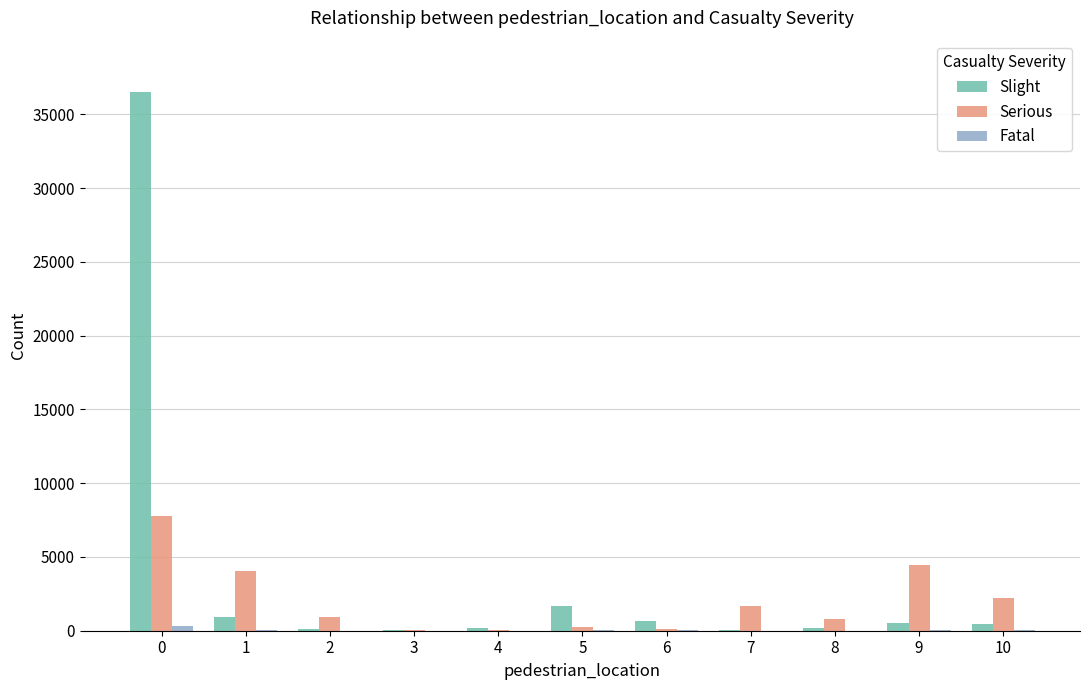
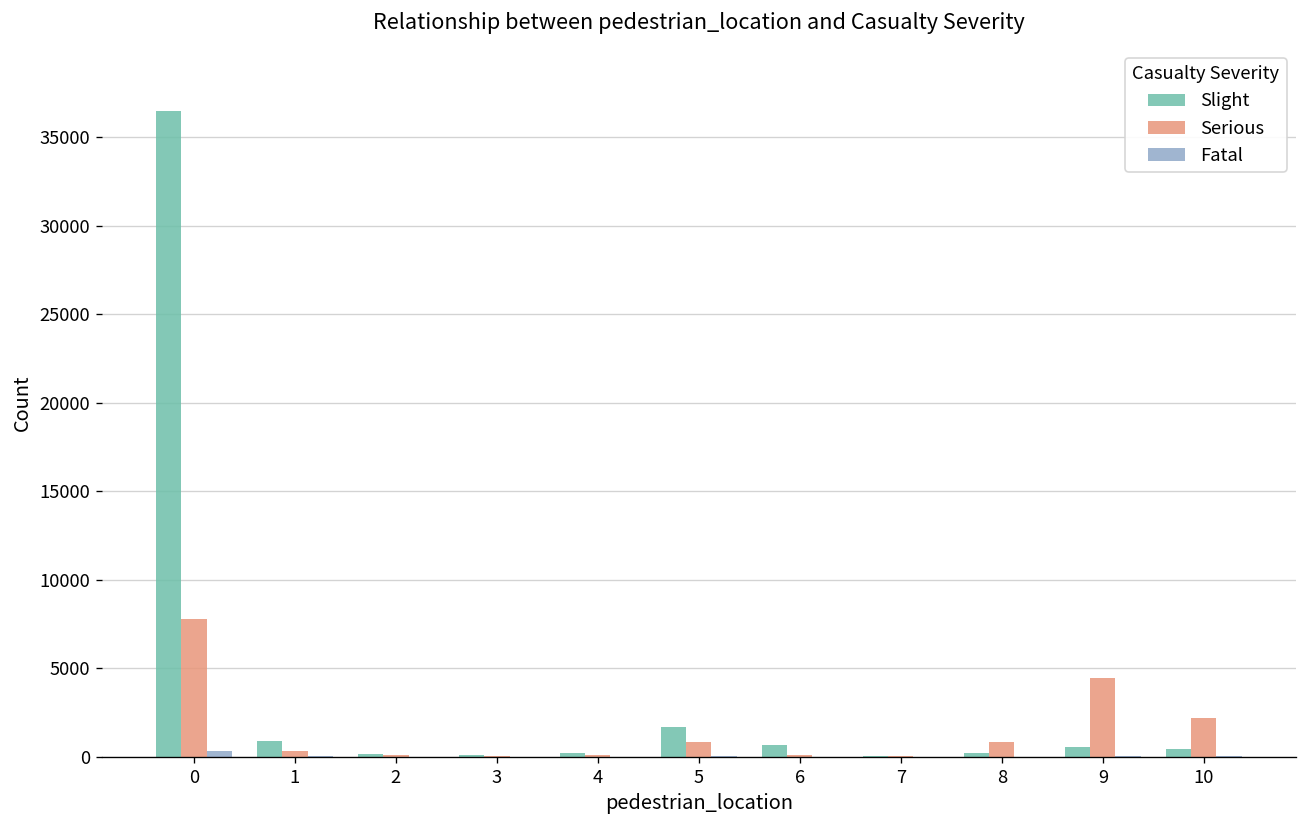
  {
    "Serious": {
      "0": 7800,
-     "1": 4000,
-     "2": 900,
-     "5": 300,
-     "7": 1700,
+     "1": 400,
+     "2": 100,
+     "5": 900,
+     "7": 0,
      "8": 800,
      "9": 4400,
      "10": 2200
    }
  }
